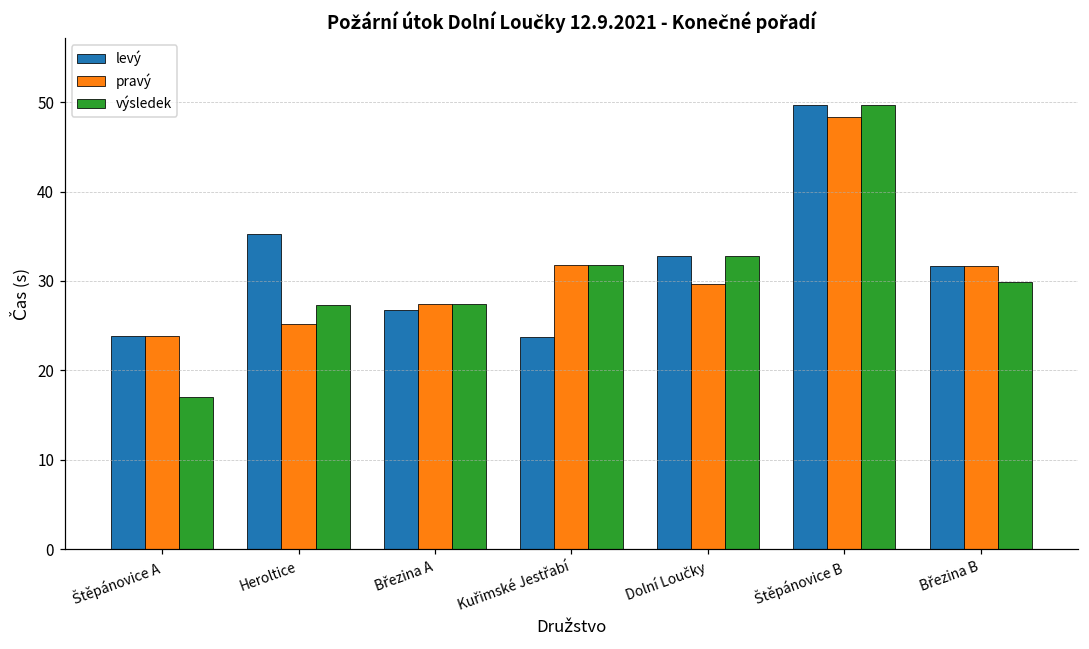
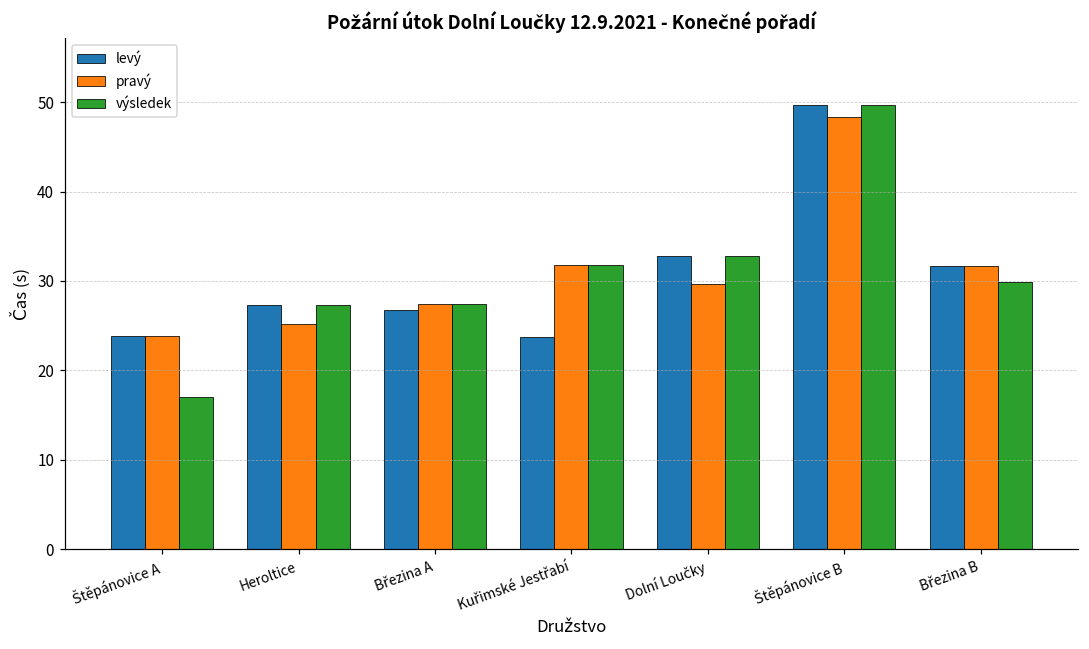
  {
    "levý": {
      "Štěpánovice A": 24,
-     "Heroltice": 35,
+     "Heroltice": 27,
      "Březina A": 27,
      "Kuřimské Jestřabí": 24,
      "Dolní Loučky": 33,
      "Štěpánovice B": 50,
      "Březina B": 32
    },
    "pravý": {
      "Štěpánovice A": 24,
      "Heroltice": 25,
      "Březina A": 27,
      "Kuřimské Jestřabí": 32,
      "Dolní Loučky": 30,
      "Štěpánovice B": 48,
      "Březina B": 32
    },
    "výsledek": {
      "Štěpánovice A": 17,
      "Heroltice": 27,
      "Březina A": 27,
      "Kuřimské Jestřabí": 32,
      "Dolní Loučky": 33,
      "Štěpánovice B": 50,
      "Březina B": 30
    }
  }
